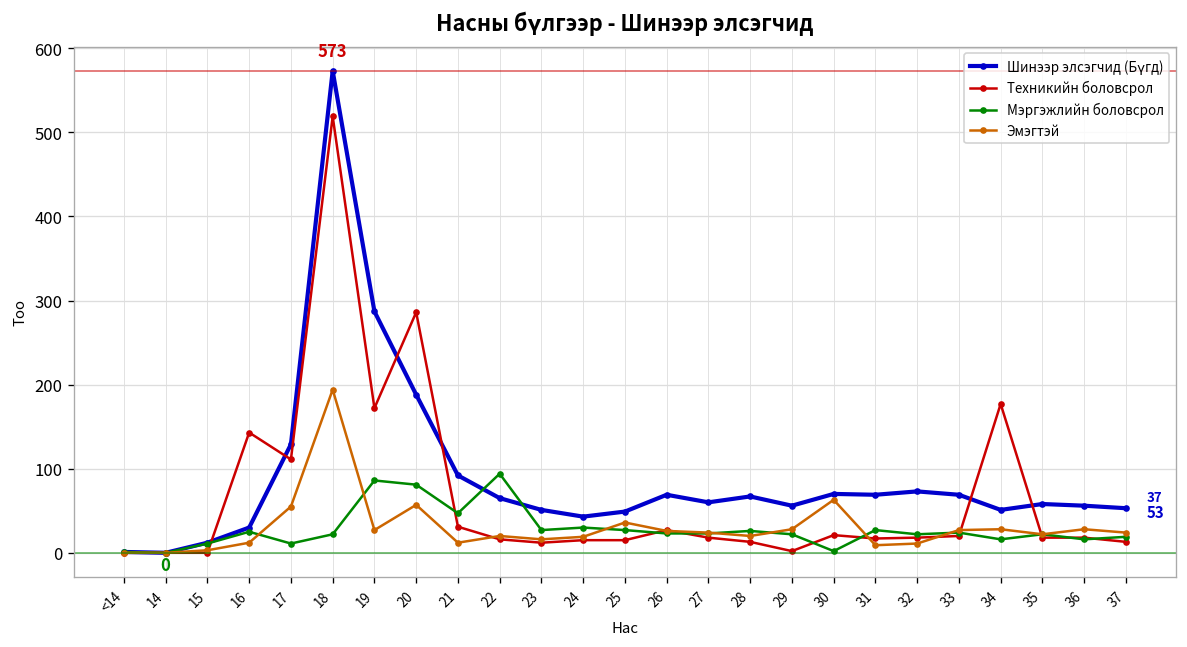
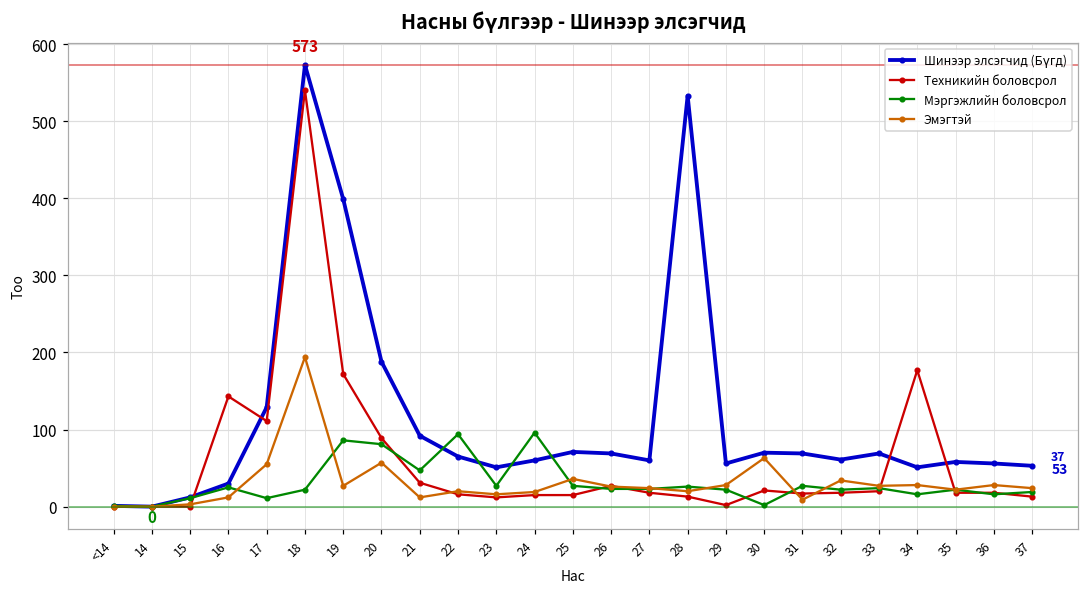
  {
    "Шинээр элсэгчид (Бүгд)": {
      "16": 30,
      "17": 130,
-     "19": 290,
+     "19": 400,
      "20": 190,
      "21": 90,
      "22": 70,
      "23": 50,
-     "24": 40,
-     "25": 50,
+     "24": 60,
+     "25": 70,
      "26": 70,
      "27": 60,
-     "28": 70,
+     "28": 530,
      "29": 60,
      "30": 70,
      "31": 70,
-     "32": 70,
+     "32": 60,
      "33": 70,
      "34": 50,
      "35": 60,
      "36": 60
    },
    "Техникийн боловсрол": {
      "16": 140,
      "17": 110,
-     "18": 520,
+     "18": 540,
      "19": 170,
-     "20": 290,
+     "20": 90,
      "21": 30,
      "22": 20,
      "23": 10,
      "24": 20,
      "25": 20,
      "27": 20,
      "28": 10,
      "29": 0,
      "30": 20,
      "31": 20,
      "32": 20,
      "33": 20,
      "34": 180,
      "35": 20,
      "37": 10
    },
    "Мэргэжлийн боловсрол": {
      "16": 30,
      "17": 10,
      "18": 20,
      "19": 90,
      "20": 80,
      "21": 50,
      "22": 90,
      "23": 30,
-     "24": 30,
+     "24": 100,
      "25": 30,
      "28": 30,
      "29": 20,
      "30": 0,
      "31": 30,
      "32": 20,
      "34": 20,
      "37": 20
    },
    "Эмэгтэй": {
      "16": 10,
      "17": 60,
      "18": 190,
      "19": 30,
      "20": 60,
      "21": 10,
      "22": 20,
      "23": 20,
      "24": 20,
      "25": 40,
      "28": 20,
      "29": 30,
      "30": 60,
      "31": 10,
-     "32": 10,
+     "32": 30,
      "34": 30,
      "36": 30,
      "37": 20
    }
  }
